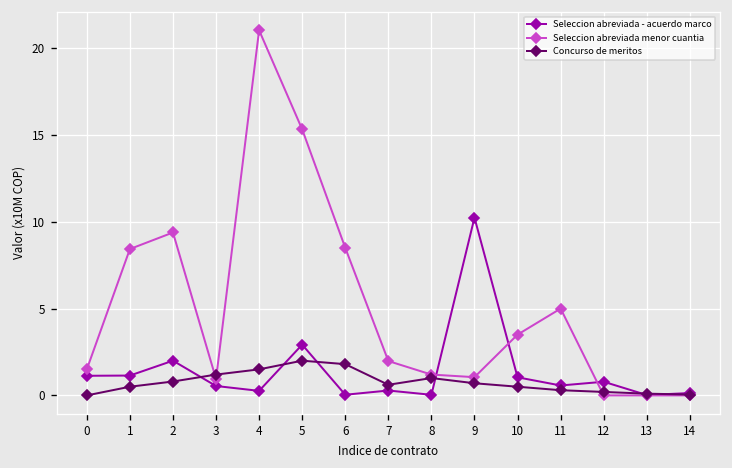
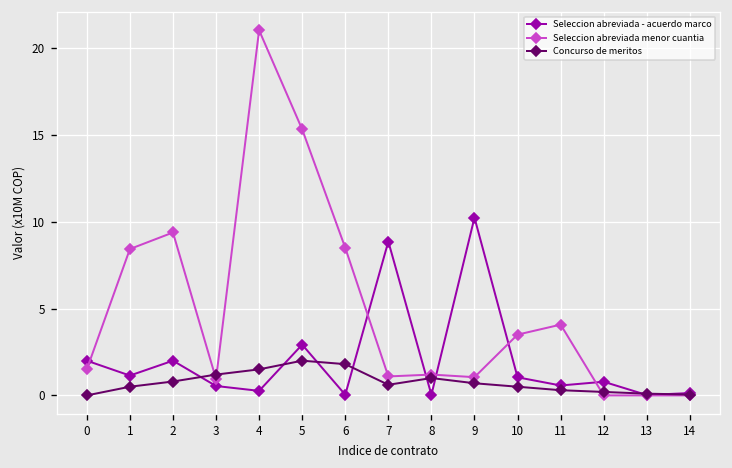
  {
    "Seleccion abreviada - acuerdo marco": {
-     "0": 1.1,
+     "0": 2.0,
      "1": 1.1,
      "2": 2.0,
      "3": 0.5,
      "4": 0.3,
      "5": 2.9,
      "6": 0.0,
-     "7": 0.3,
+     "7": 8.9,
      "8": 0.0,
      "9": 10.2,
      "10": 1.0,
      "11": 0.6,
      "12": 0.8
    },
    "Seleccion abreviada menor cuantia": {
      "0": 1.5,
      "1": 8.4,
      "2": 9.4,
      "3": 1.0,
      "4": 21.0,
      "5": 15.3,
      "6": 8.5,
-     "7": 2.0,
+     "7": 1.1,
      "8": 1.2,
      "9": 1.1,
      "10": 3.5,
-     "11": 5.0,
+     "11": 4.1,
      "12": 0.0
    },
    "Concurso de meritos": {
      "0": 0.0,
      "1": 0.5,
      "2": 0.8,
      "3": 1.2,
      "4": 1.5,
      "5": 2.0,
      "6": 1.8,
      "7": 0.6,
      "8": 1.0,
      "9": 0.7,
      "10": 0.5,
      "11": 0.3,
      "12": 0.2
    }
  }
